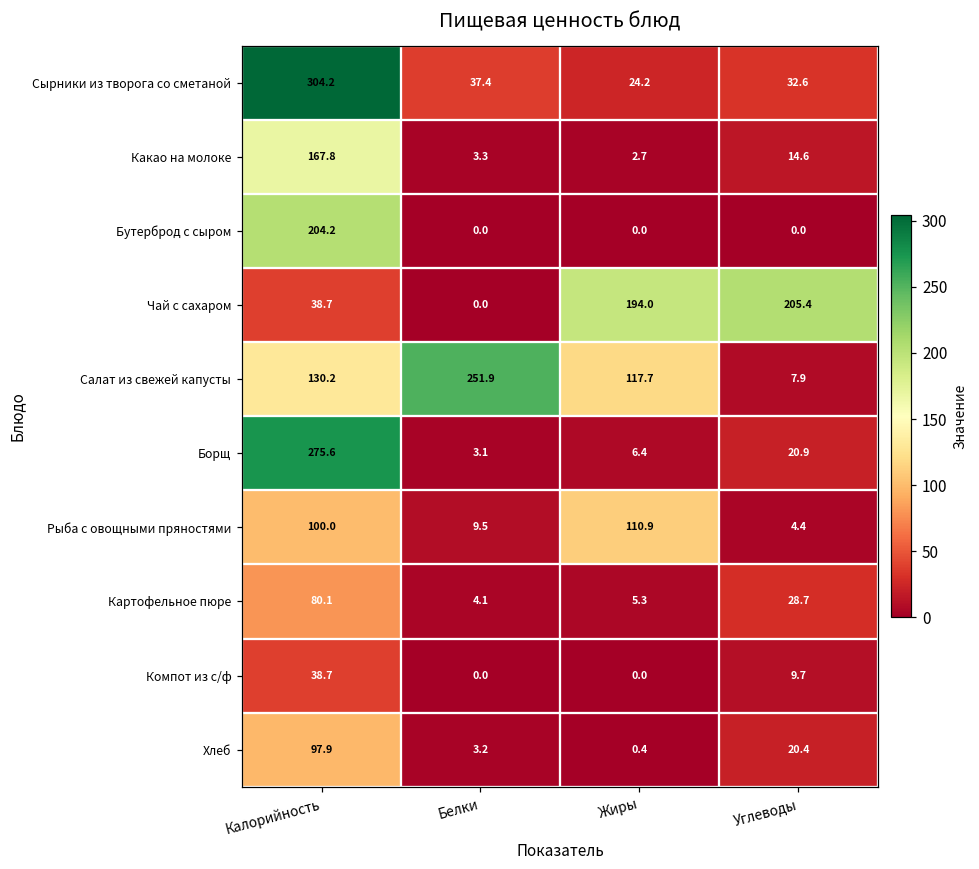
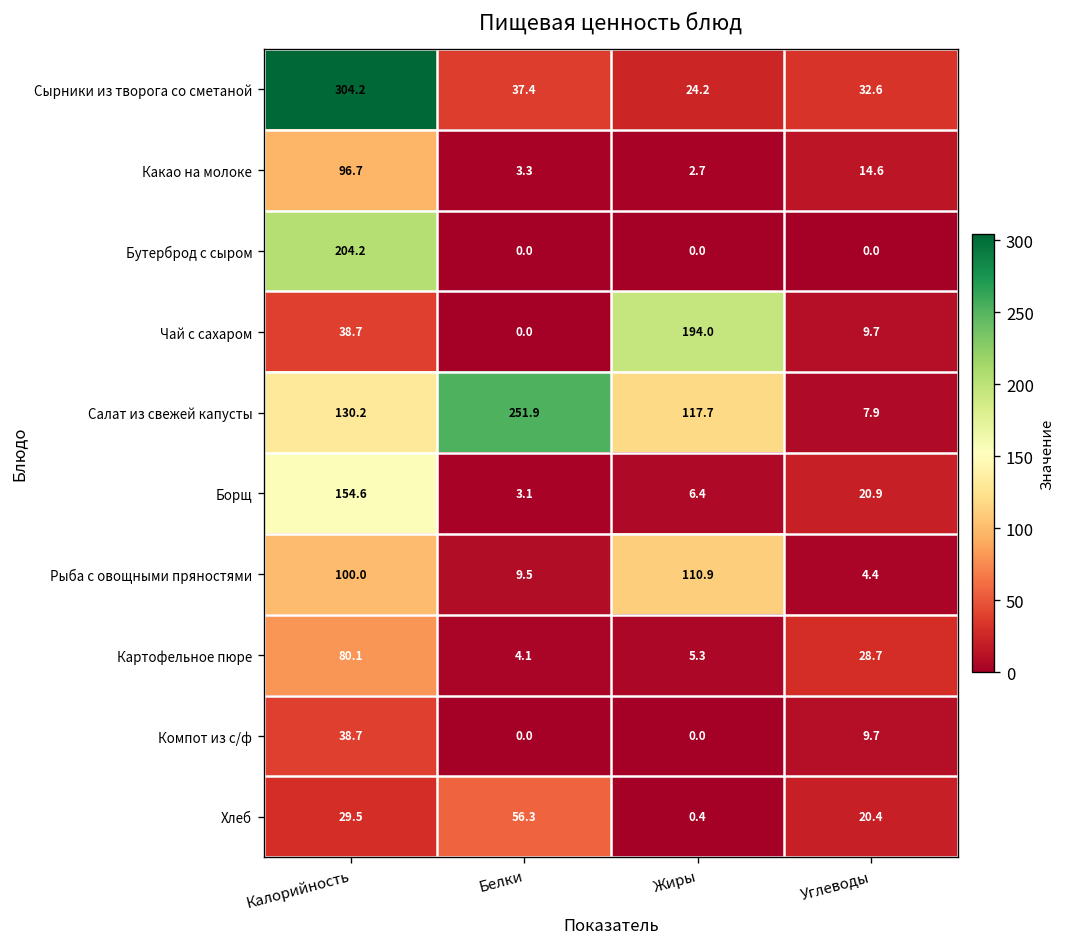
  {
    "Сырники из творога со сметаной": {
      "Калорийность": 304.2,
      "Белки": 37.4,
      "Жиры": 24.2,
      "Углеводы": 32.6
    },
    "Какао на молоке": {
-     "Калорийность": 167.8,
+     "Калорийность": 96.7,
      "Белки": 3.3,
      "Жиры": 2.7,
      "Углеводы": 14.6
    },
    "Бутерброд с сыром": {
      "Калорийность": 204.2,
      "Белки": 0.0,
      "Жиры": 0.0,
      "Углеводы": 0.0
    },
    "Чай с сахаром": {
      "Калорийность": 38.7,
      "Белки": 0.0,
      "Жиры": 194.0,
-     "Углеводы": 205.4
+     "Углеводы": 9.7
    },
    "Салат из свежей капусты": {
      "Калорийность": 130.2,
      "Белки": 251.9,
      "Жиры": 117.7,
      "Углеводы": 7.9
    },
    "Борщ": {
-     "Калорийность": 275.6,
+     "Калорийность": 154.6,
      "Белки": 3.1,
      "Жиры": 6.4,
      "Углеводы": 20.9
    },
    "Рыба с овощными пряностями": {
      "Калорийность": 100.0,
      "Белки": 9.5,
      "Жиры": 110.9,
      "Углеводы": 4.4
    },
    "Картофельное пюре": {
      "Калорийность": 80.1,
      "Белки": 4.1,
      "Жиры": 5.3,
      "Углеводы": 28.7
    },
    "Компот из с/ф": {
      "Калорийность": 38.7,
      "Белки": 0.0,
      "Жиры": 0.0,
      "Углеводы": 9.7
    },
    "Хлеб": {
-     "Калорийность": 97.9,
-     "Белки": 3.2,
+     "Калорийность": 29.5,
+     "Белки": 56.3,
      "Жиры": 0.4,
      "Углеводы": 20.4
    }
  }
